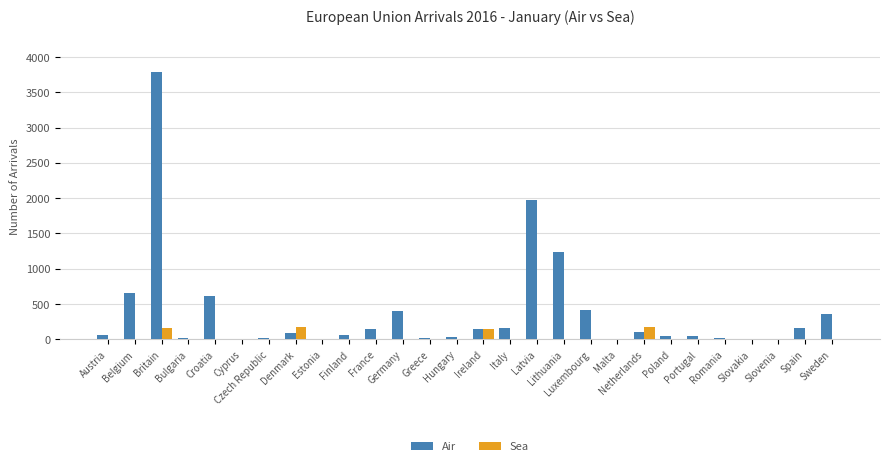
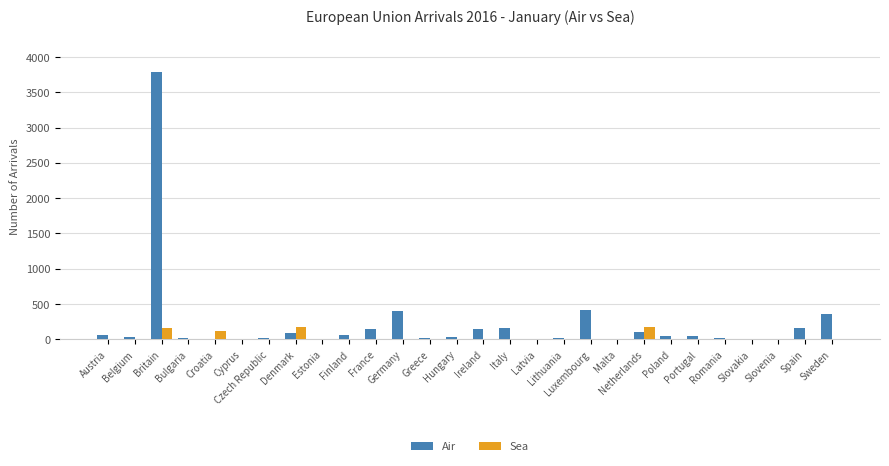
  {
    "Air": {
      "Austria": 100,
-     "Belgium": 700,
+     "Belgium": 0,
      "Britain": 3800,
-     "Croatia": 600,
+     "Croatia": 0,
      "Denmark": 100,
      "Finland": 100,
      "France": 100,
      "Germany": 400,
      "Ireland": 200,
      "Italy": 200,
-     "Latvia": 2000,
-     "Lithuania": 1200,
+     "Latvia": 0,
+     "Lithuania": 0,
      "Luxembourg": 400,
      "Netherlands": 100,
      "Poland": 0,
      "Portugal": 0,
      "Spain": 200,
      "Sweden": 400
    },
    "Sea": {
      "Austria": 0,
      "Belgium": 0,
      "Britain": 200,
      "Bulgaria": 0,
-     "Croatia": 0,
+     "Croatia": 100,
      "Cyprus": 0,
      "Czech Republic": 0,
      "Denmark": 200,
      "Estonia": 0,
      "Finland": 0,
      "Greece": 0,
      "Hungary": 0,
-     "Ireland": 100,
+     "Ireland": 0,
      "Latvia": 0,
      "Lithuania": 0,
      "Luxembourg": 0,
      "Malta": 0,
      "Netherlands": 200,
      "Poland": 0,
      "Portugal": 0,
      "Romania": 0,
      "Slovakia": 0,
      "Slovenia": 0
    }
  }
